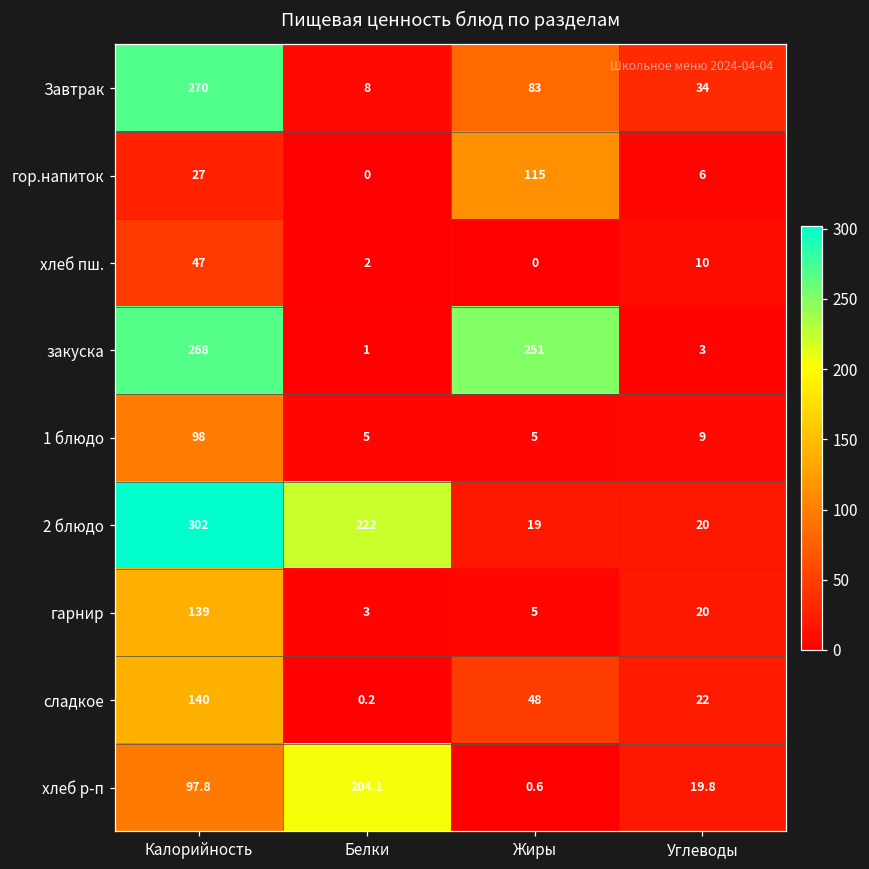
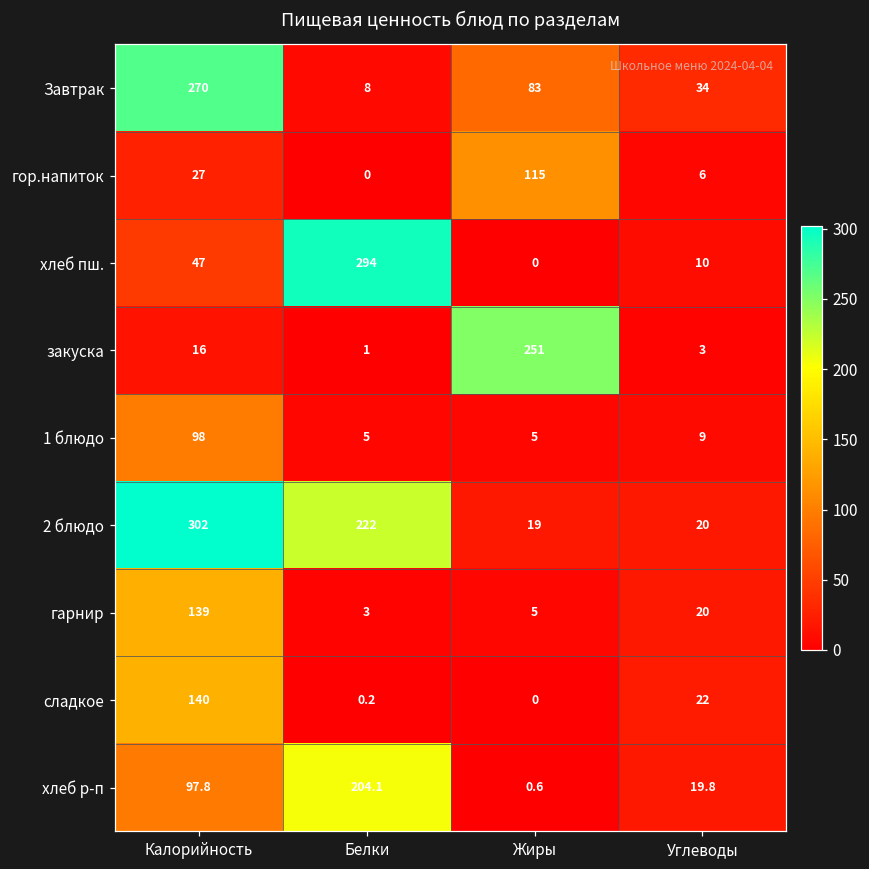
  {
    "Завтрак": {
      "Калорийность": 270,
      "Белки": 8,
      "Жиры": 83
    },
    "гор.напиток": {
      "Калорийность": 27,
      "Белки": 0,
      "Жиры": 115,
      "Углеводы": 6
    },
    "хлеб пш.": {
      "Калорийность": 47,
-     "Белки": 2,
+     "Белки": 294,
      "Жиры": 0,
      "Углеводы": 10
    },
    "закуска": {
-     "Калорийность": 268,
+     "Калорийность": 16,
      "Белки": 1,
      "Жиры": 251,
      "Углеводы": 3
    },
    "1 блюдо": {
      "Калорийность": 98,
      "Белки": 5,
      "Жиры": 5,
      "Углеводы": 9
    },
    "2 блюдо": {
      "Калорийность": 302,
      "Белки": 222,
      "Жиры": 19,
      "Углеводы": 20
    },
    "гарнир": {
      "Калорийность": 139,
      "Белки": 3,
      "Жиры": 5,
      "Углеводы": 20
    },
    "сладкое": {
      "Калорийность": 140,
      "Белки": 0.2,
-     "Жиры": 48,
+     "Жиры": 0,
      "Углеводы": 22
    },
    "хлеб р-п": {
      "Калорийность": 97.8,
      "Белки": 204.1,
      "Жиры": 0.6,
      "Углеводы": 19.8
    }
  }
